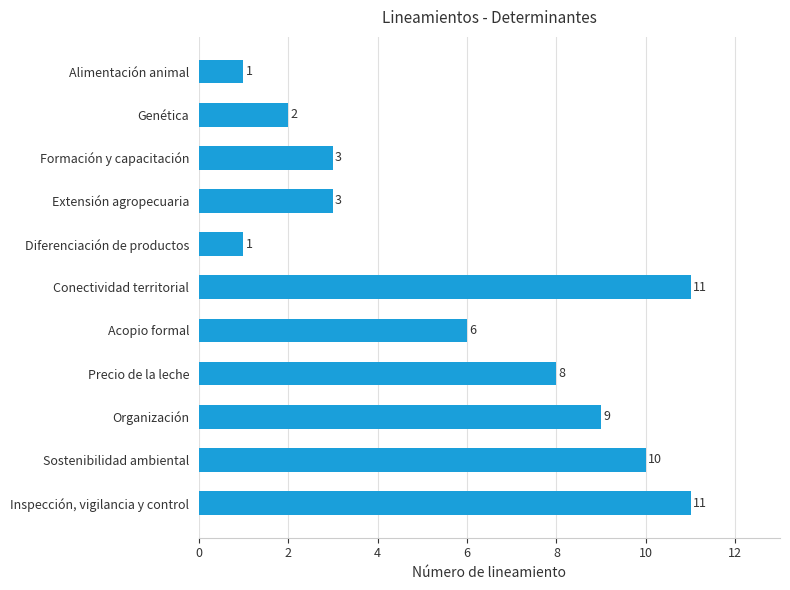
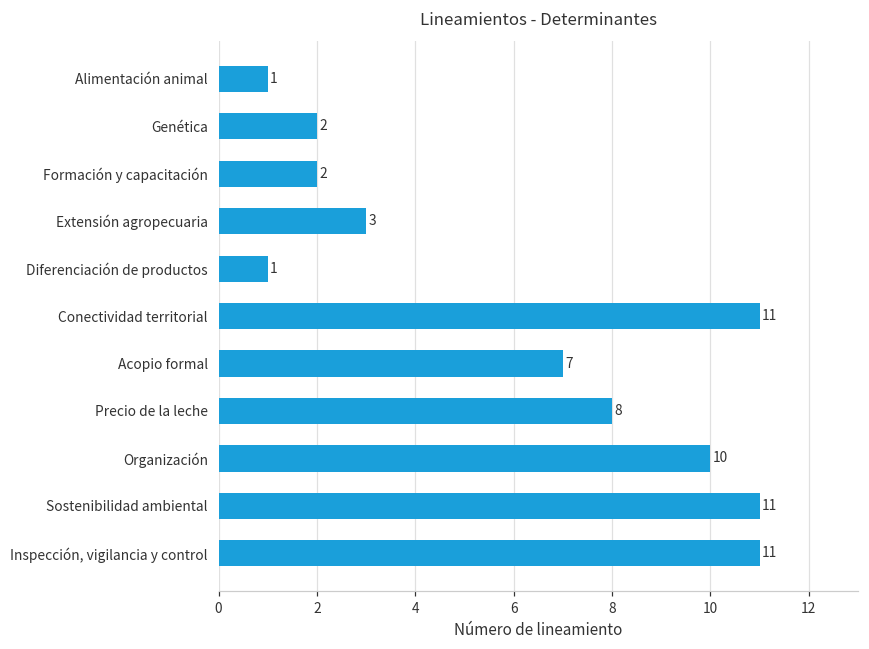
  {
    "Alimentación animal": 1,
    "Genética": 2,
-   "Formación y capacitación": 3,
+   "Formación y capacitación": 2,
    "Extensión agropecuaria": 3,
    "Diferenciación de productos": 1,
    "Conectividad territorial": 11,
-   "Acopio formal": 6,
+   "Acopio formal": 7,
    "Precio de la leche": 8,
-   "Organización": 9,
-   "Sostenibilidad ambiental": 10,
+   "Organización": 10,
+   "Sostenibilidad ambiental": 11,
    "Inspección, vigilancia y control": 11
  }
